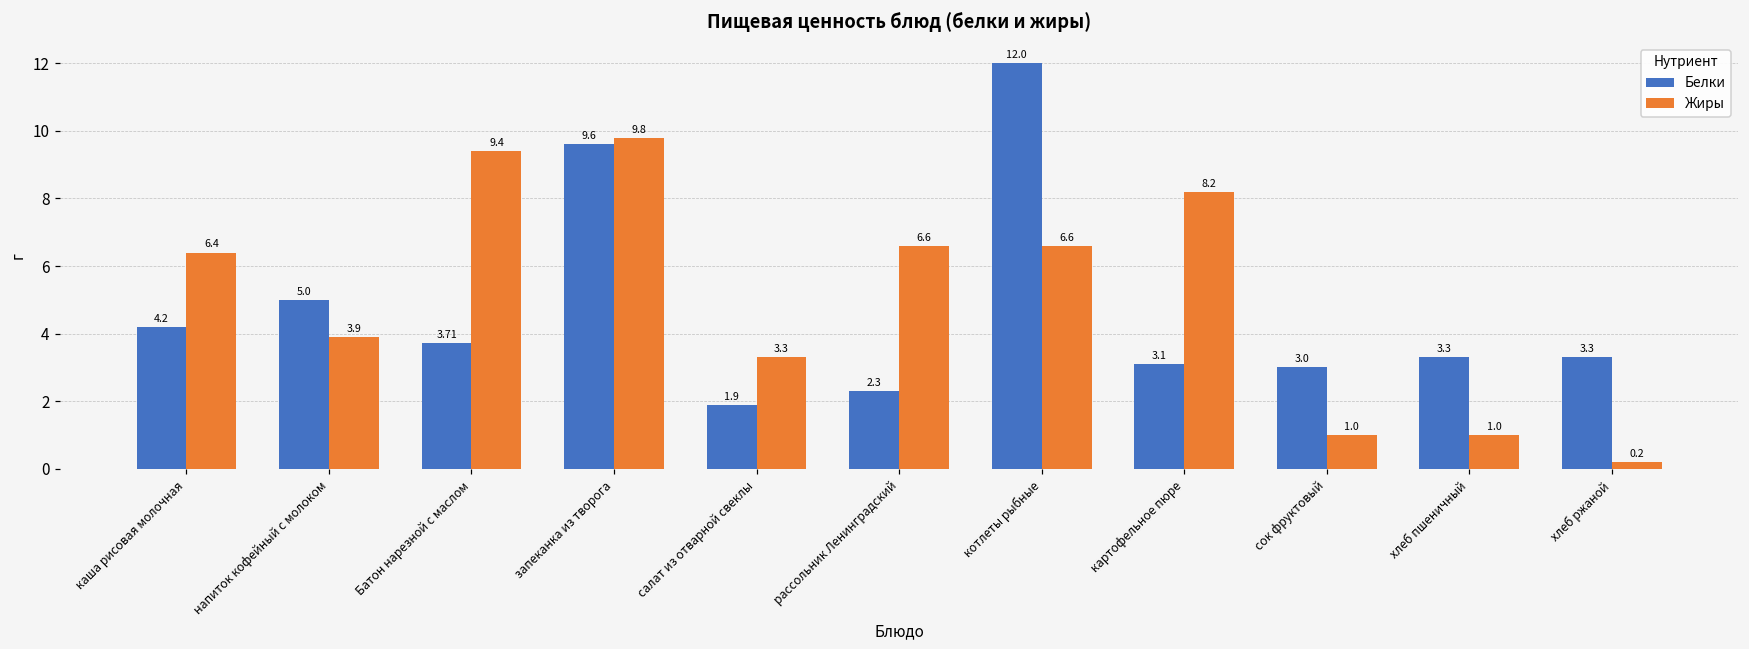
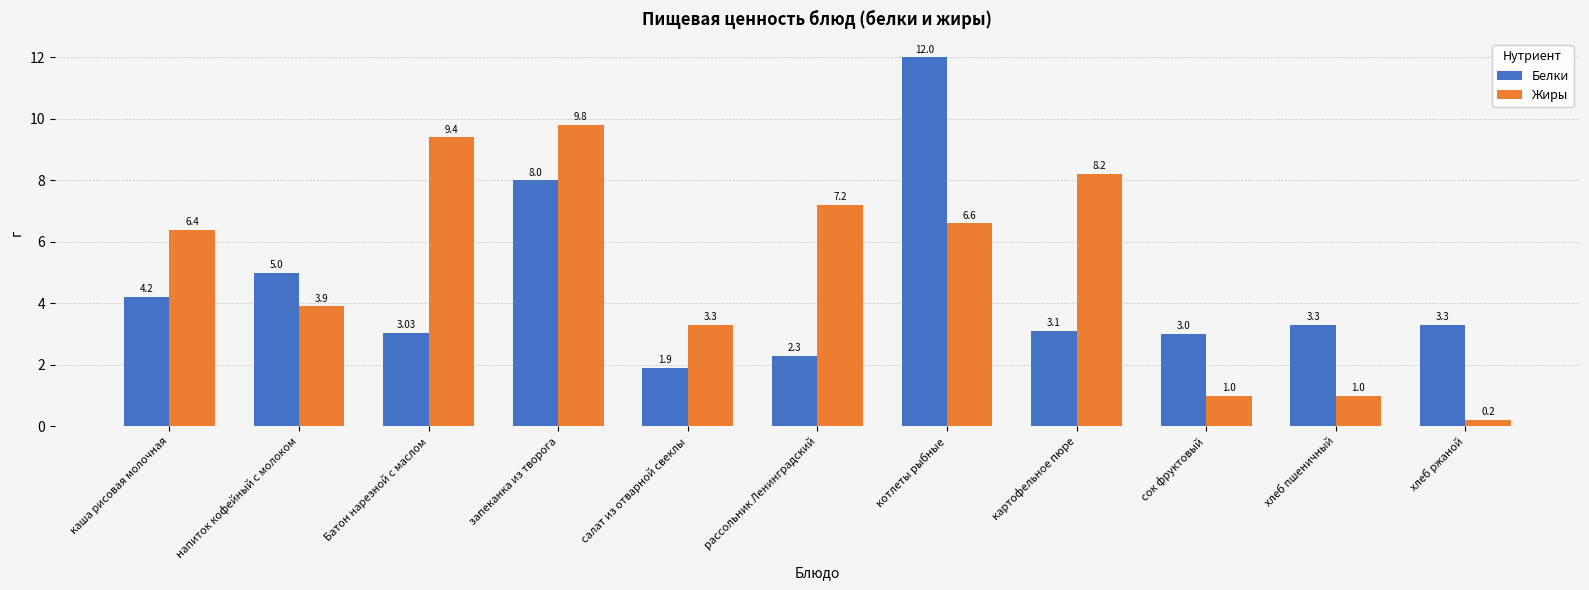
  {
    "Белки": {
      "каша рисовая молочная": 4.2,
      "напиток кофейный с молоком": 5.0,
-     "Батон нарезной с маслом": 3.71,
-     "запеканка из творога": 9.6,
+     "Батон нарезной с маслом": 3.03,
+     "запеканка из творога": 8.0,
      "салат из отварной свеклы": 1.9,
      "рассольник Ленинградский": 2.3,
      "котлеты рыбные": 12.0,
      "картофельное пюре": 3.1,
      "сок фруктовый": 3.0,
      "хлеб пшеничный": 3.3,
      "хлеб ржаной": 3.3
    },
    "Жиры": {
      "каша рисовая молочная": 6.4,
      "напиток кофейный с молоком": 3.9,
      "Батон нарезной с маслом": 9.4,
      "запеканка из творога": 9.8,
      "салат из отварной свеклы": 3.3,
-     "рассольник Ленинградский": 6.6,
+     "рассольник Ленинградский": 7.2,
      "котлеты рыбные": 6.6,
      "картофельное пюре": 8.2,
      "сок фруктовый": 1.0,
      "хлеб пшеничный": 1.0,
      "хлеб ржаной": 0.2
    }
  }
